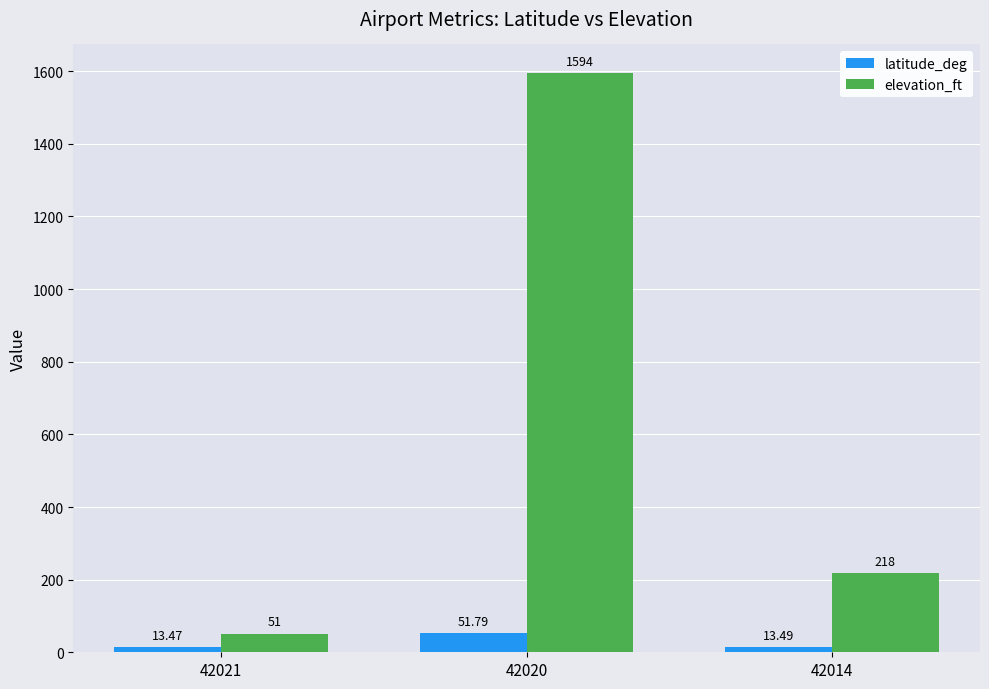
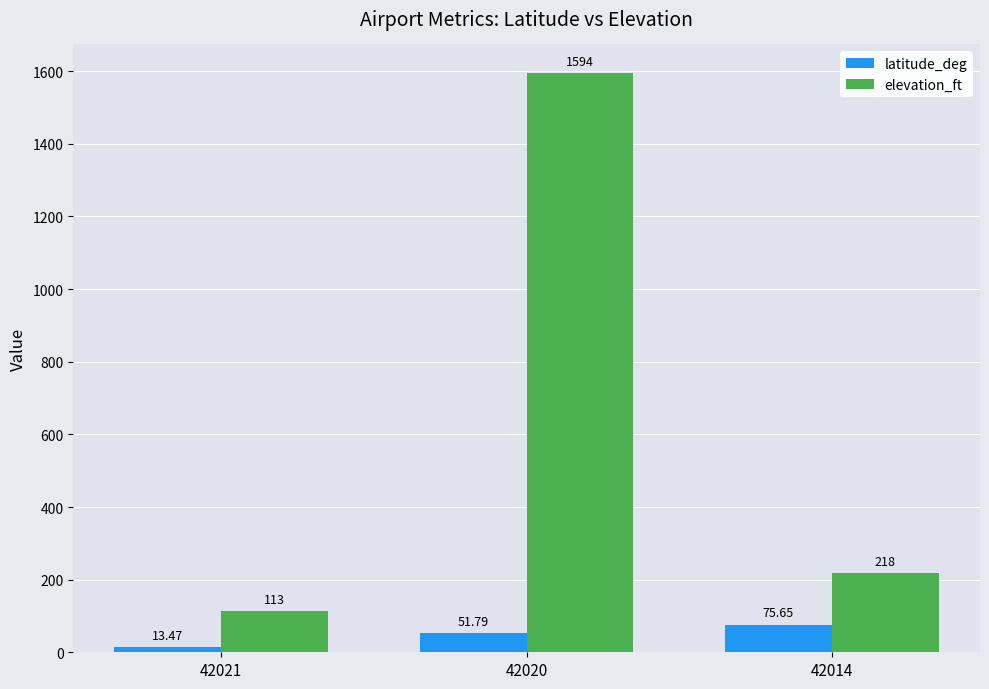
  {
    "latitude_deg": {
      "42021": 13.47,
      "42020": 51.79,
-     "42014": 13.49
+     "42014": 75.65
    },
    "elevation_ft": {
-     "42021": 51,
+     "42021": 113,
      "42020": 1594,
      "42014": 218
    }
  }
